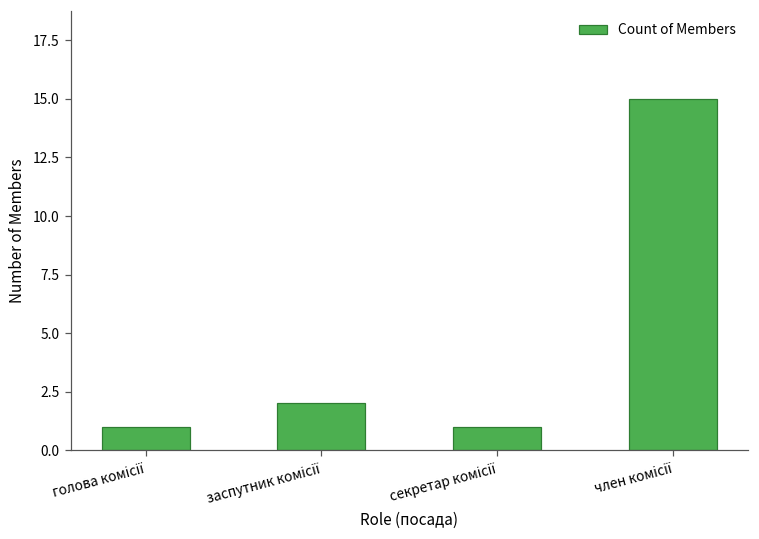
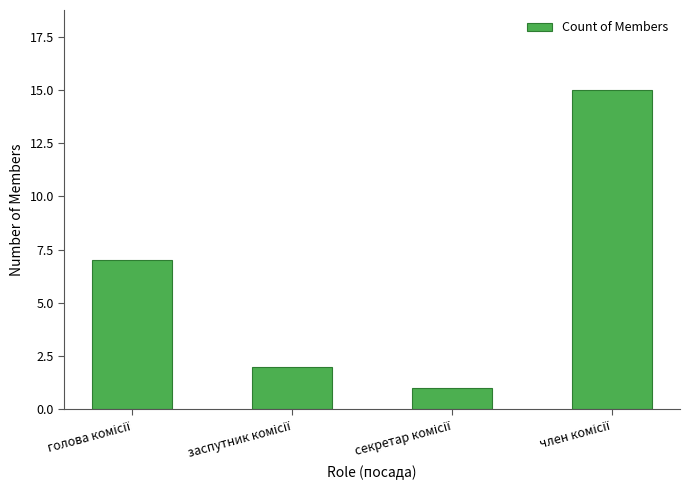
  {
-   "голова комісії": 1,
+   "голова комісії": 7,
    "заспутник комісії": 2,
    "секретар комісії": 1,
    "член комісії": 15
  }
